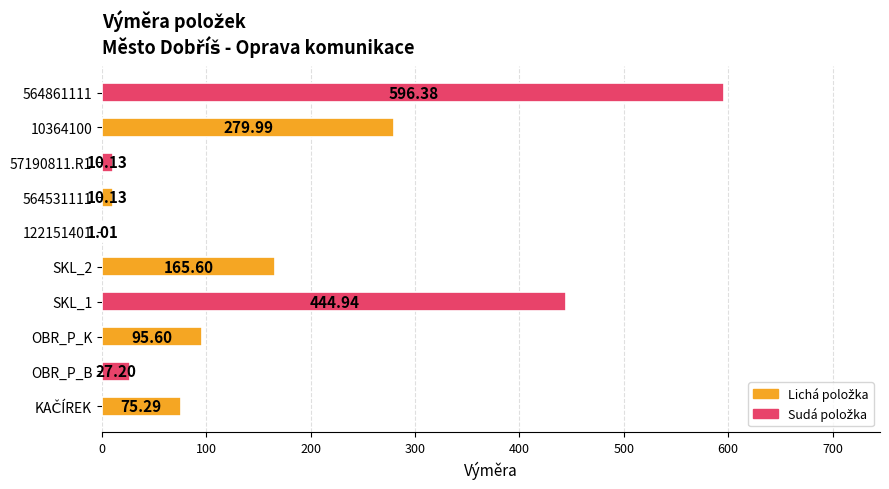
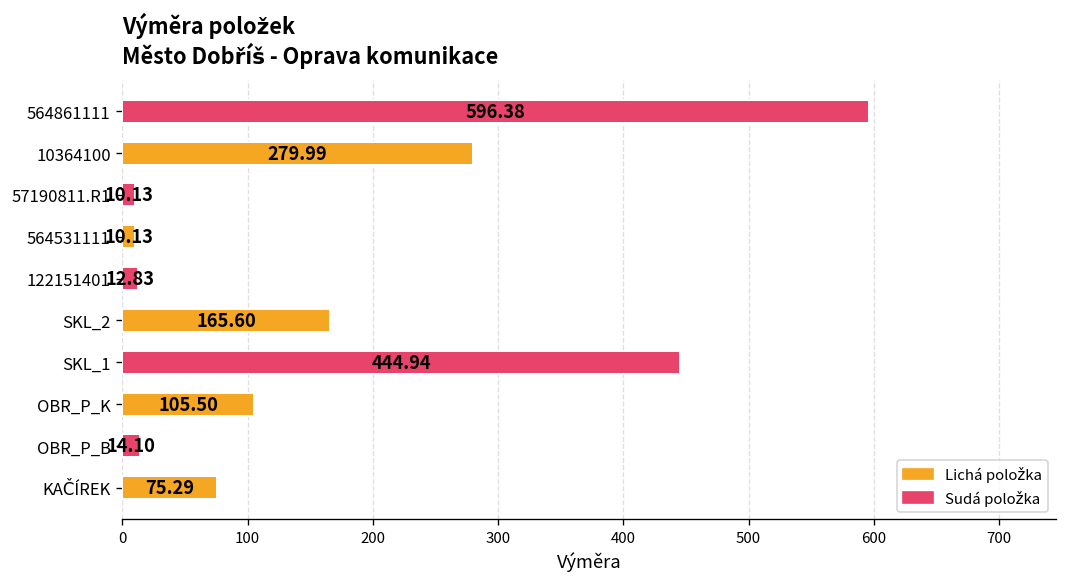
  {
    "564861111": 596.38,
    "10364100": 279.99,
    "57190811.R1": 10.13,
    "564531111": 10.13,
-   "122151401": 1.01,
+   "122151401": 12.83,
    "SKL_2": 165.60,
    "SKL_1": 444.94,
-   "OBR_P_K": 95.60,
-   "OBR_P_B": 27.20,
+   "OBR_P_K": 105.50,
+   "OBR_P_B": 14.10,
    "KAČÍREK": 75.29
  }
